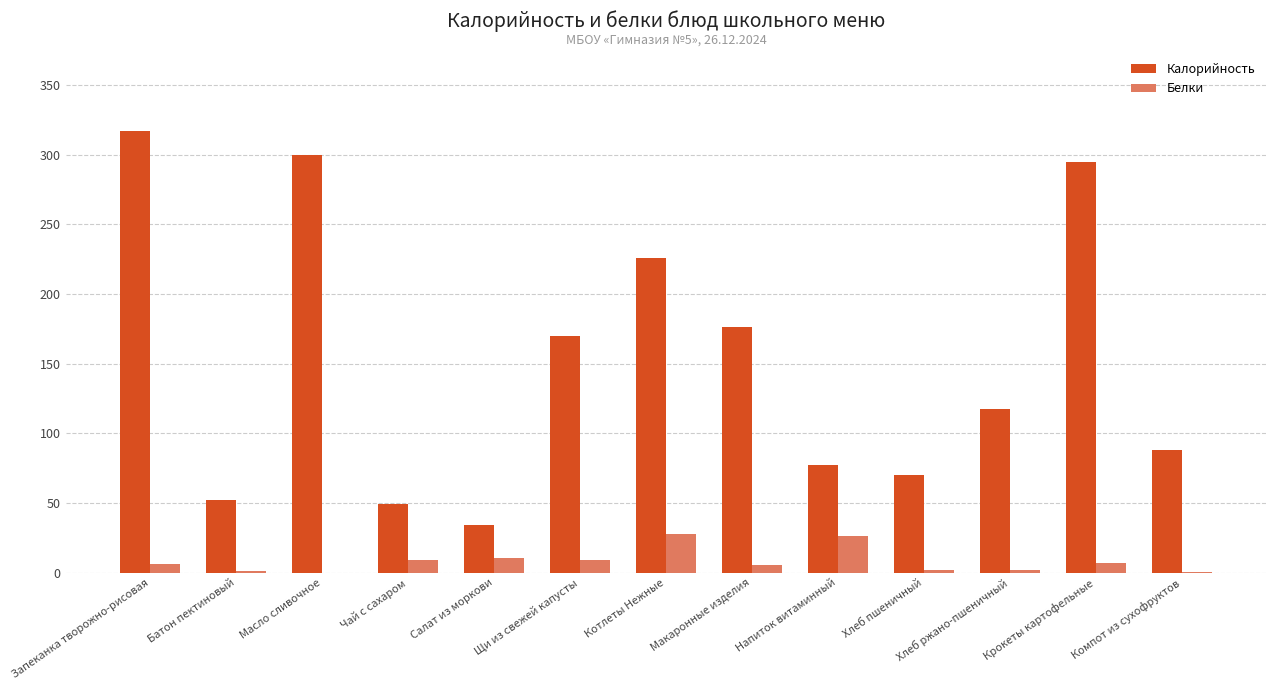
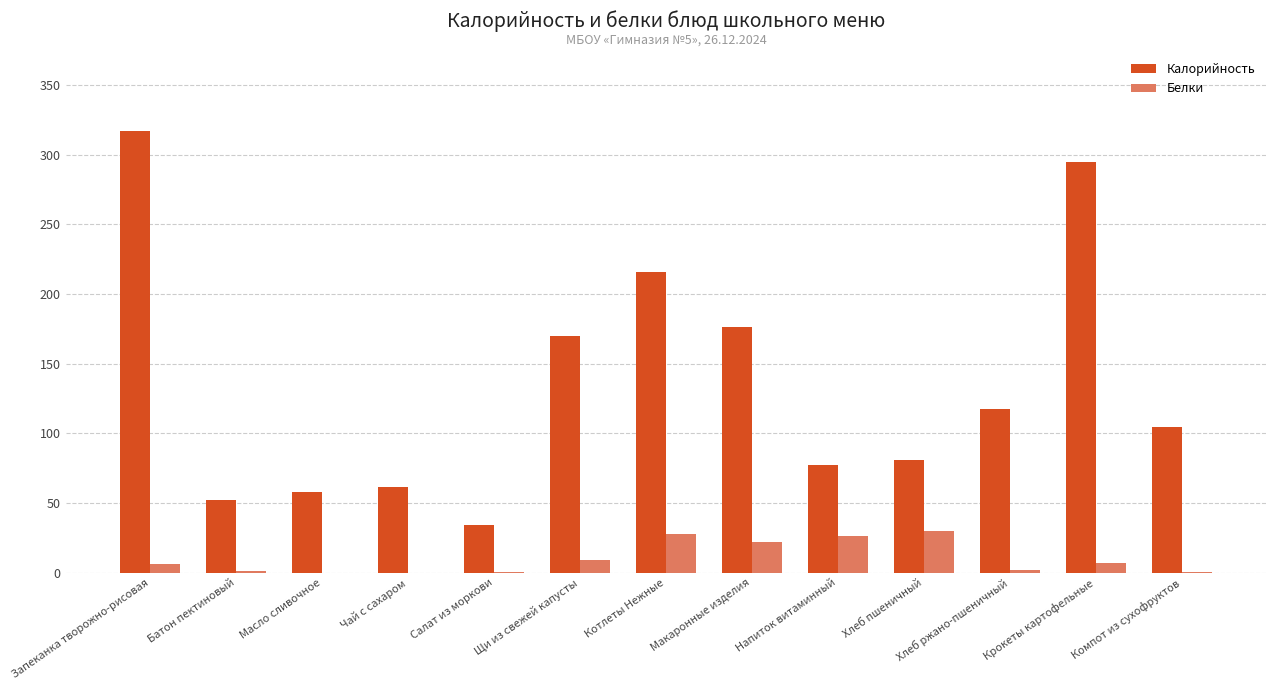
  {
    "Калорийность": {
      "Запеканка творожно-рисовая": 317,
      "Батон пектиновый": 52,
-     "Масло сливочное": 300,
-     "Чай с сахаром": 50,
+     "Масло сливочное": 58,
+     "Чай с сахаром": 61,
      "Салат из моркови": 34,
      "Щи из свежей капусты": 170,
-     "Котлеты Нежные": 226,
+     "Котлеты Нежные": 216,
      "Макаронные изделия": 177,
      "Напиток витаминный": 78,
-     "Хлеб пшеничный": 70,
+     "Хлеб пшеничный": 81,
      "Хлеб ржано-пшеничный": 118,
      "Крокеты картофельные": 295,
-     "Компот из сухофруктов": 88
+     "Компот из сухофруктов": 104
    },
    "Белки": {
      "Запеканка творожно-рисовая": 6,
-     "Чай с сахаром": 9,
-     "Салат из моркови": 11,
+     "Чай с сахаром": 0,
+     "Салат из моркови": 1,
      "Щи из свежей капусты": 9,
      "Котлеты Нежные": 28,
-     "Макаронные изделия": 5,
+     "Макаронные изделия": 22,
      "Напиток витаминный": 27,
-     "Хлеб пшеничный": 2,
+     "Хлеб пшеничный": 30,
      "Хлеб ржано-пшеничный": 2,
      "Крокеты картофельные": 7
    }
  }
